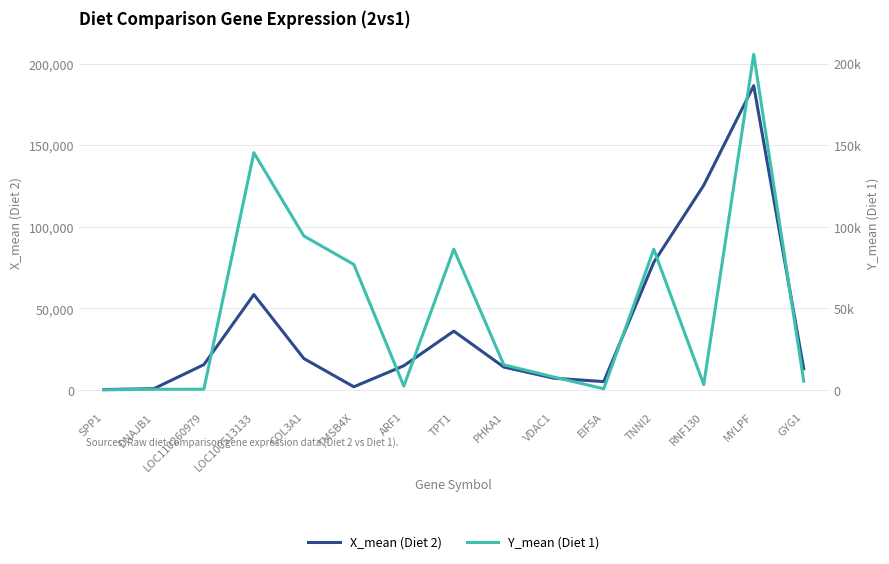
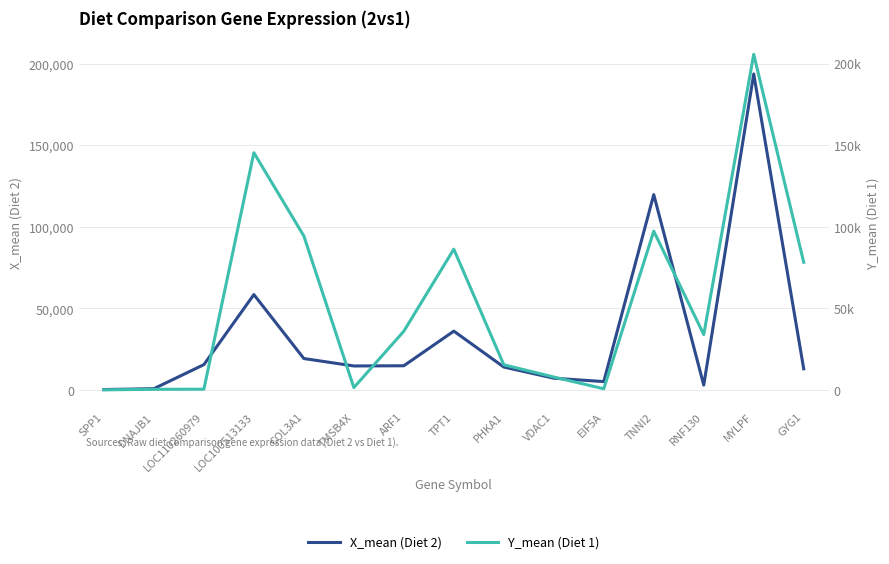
  {
    "X_mean (Diet 2)": {
      "LOC110260979": "15,000",
      "LOC100513133": "58,000",
      "COL3A1": "19,000",
-     "TMSB4X": "2,000",
+     "TMSB4X": "15,000",
      "ARF1": "15,000",
      "TPT1": "36,000",
      "EIF5A": "5,000",
-     "TNNI2": "78,000",
-     "RNF130": "125,000",
-     "MYLPF": "186,000",
+     "TNNI2": "120,000",
+     "RNF130": "3,000",
+     "MYLPF": "194,000",
      "GYG1": "13,000"
    },
    "Y_mean (Diet 1)": {
      "LOC110260979": "0",
      "LOC100513133": "145,000",
      "COL3A1": "94,000",
-     "TMSB4X": "77,000",
-     "ARF1": "2,000",
+     "TMSB4X": "1,000",
+     "ARF1": "36,000",
      "TPT1": "86,000",
      "EIF5A": "1,000",
-     "TNNI2": "86,000",
-     "RNF130": "3,000",
+     "TNNI2": "97,000",
+     "RNF130": "34,000",
      "MYLPF": "206,000",
-     "GYG1": "5,000"
+     "GYG1": "78,000"
    }
  }
